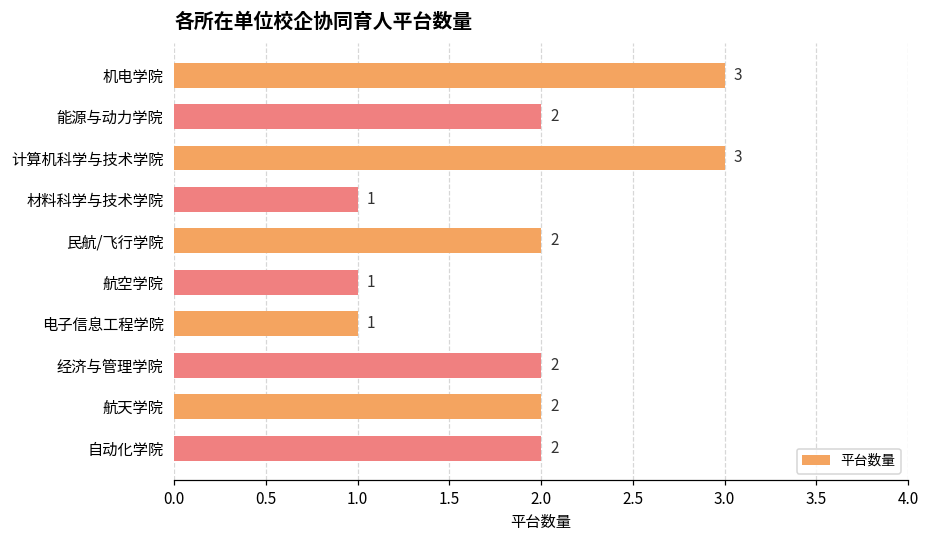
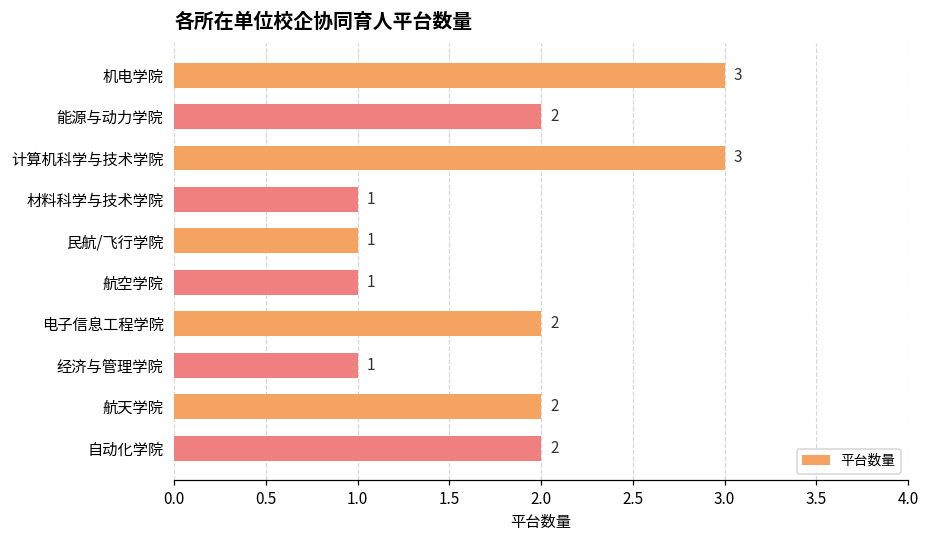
  {
    "机电学院": 3,
    "能源与动力学院": 2,
    "计算机科学与技术学院": 3,
    "材料科学与技术学院": 1,
-   "民航/飞行学院": 2,
+   "民航/飞行学院": 1,
    "航空学院": 1,
-   "电子信息工程学院": 1,
-   "经济与管理学院": 2,
+   "电子信息工程学院": 2,
+   "经济与管理学院": 1,
    "航天学院": 2,
    "自动化学院": 2
  }
